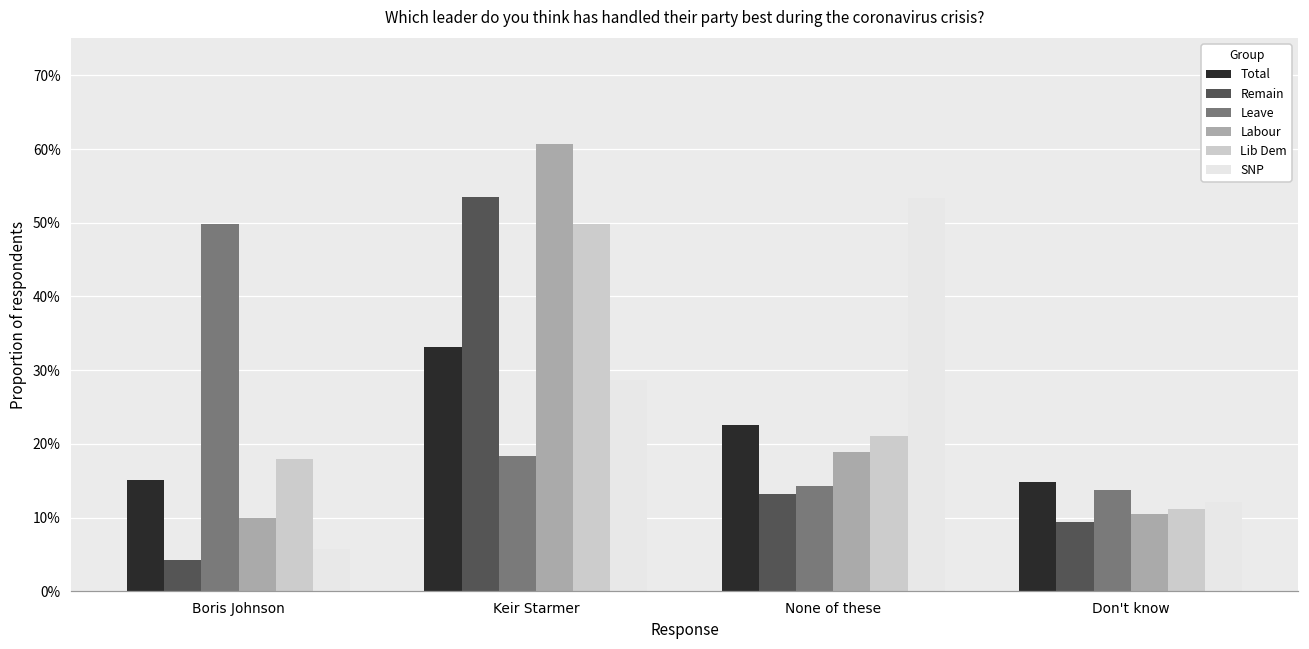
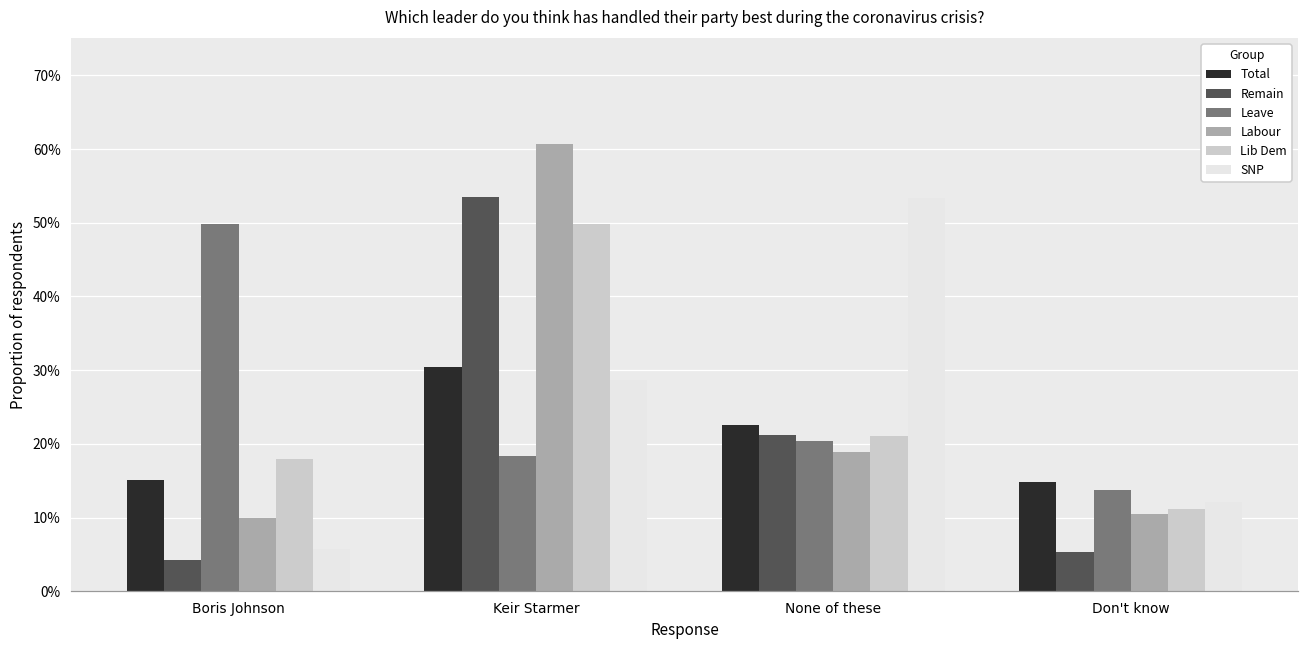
  {
    "Total": {
      "Boris Johnson": "15%",
-     "Keir Starmer": "33%",
+     "Keir Starmer": "30%",
      "None of these": "23%",
      "Don't know": "15%"
    },
    "Remain": {
      "Boris Johnson": "4%",
      "Keir Starmer": "53%",
-     "None of these": "13%",
-     "Don't know": "9%"
+     "None of these": "21%",
+     "Don't know": "5%"
    },
    "Leave": {
      "Boris Johnson": "50%",
      "Keir Starmer": "18%",
-     "None of these": "14%",
+     "None of these": "20%",
      "Don't know": "14%"
    }
  }
